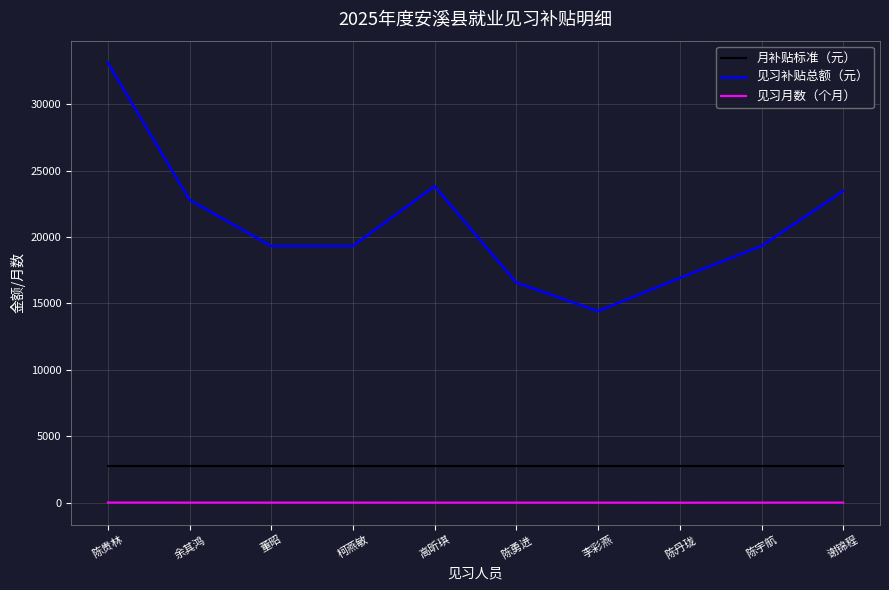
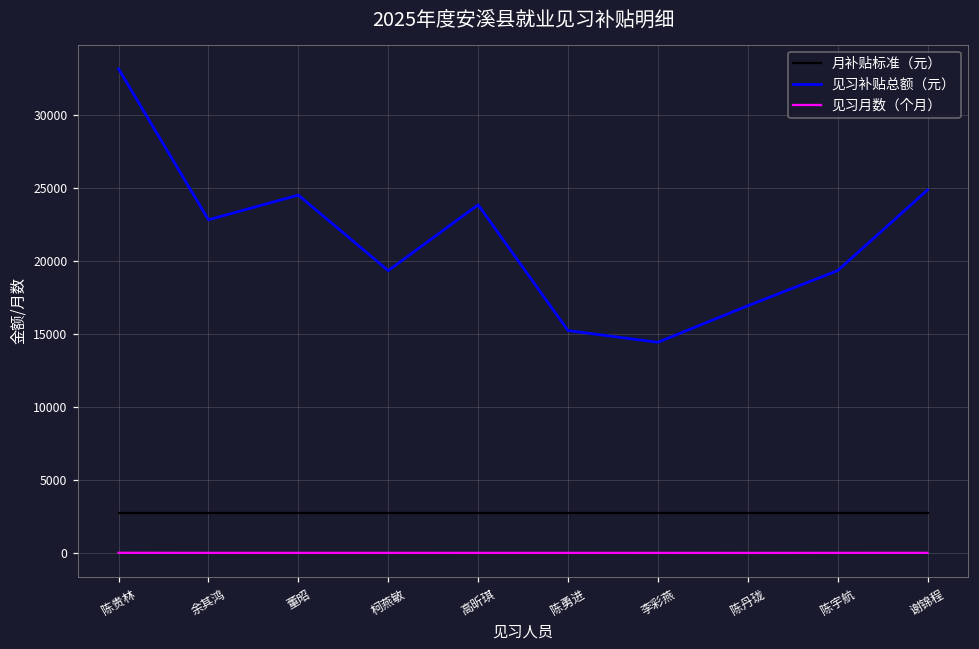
  {
    "月补贴标准（元）": {
      "陈贵林": 2800,
      "余其鸿": 2800,
      "董昭": 2800,
      "柯燕敏": 2800,
      "高昕琪": 2800,
      "陈勇进": 2800,
      "李彩燕": 2800,
      "陈丹珑": 2800,
      "陈宇航": 2800,
      "谢锦程": 2800
    },
    "见习补贴总额（元）": {
      "陈贵林": 33100,
      "余其鸿": 22800,
-     "董昭": 19300,
+     "董昭": 24500,
      "柯燕敏": 19300,
      "高昕琪": 23800,
-     "陈勇进": 16600,
+     "陈勇进": 15200,
      "李彩燕": 14400,
      "陈丹珑": 16900,
      "陈宇航": 19300,
-     "谢锦程": 23500
+     "谢锦程": 24800
    },
    "见习月数（个月）": {
      "陈贵林": 0,
      "余其鸿": 0,
      "董昭": 0,
      "柯燕敏": 0,
      "高昕琪": 0,
      "陈勇进": 0,
      "李彩燕": 0,
      "陈丹珑": 0,
      "陈宇航": 0,
      "谢锦程": 0
    }
  }
